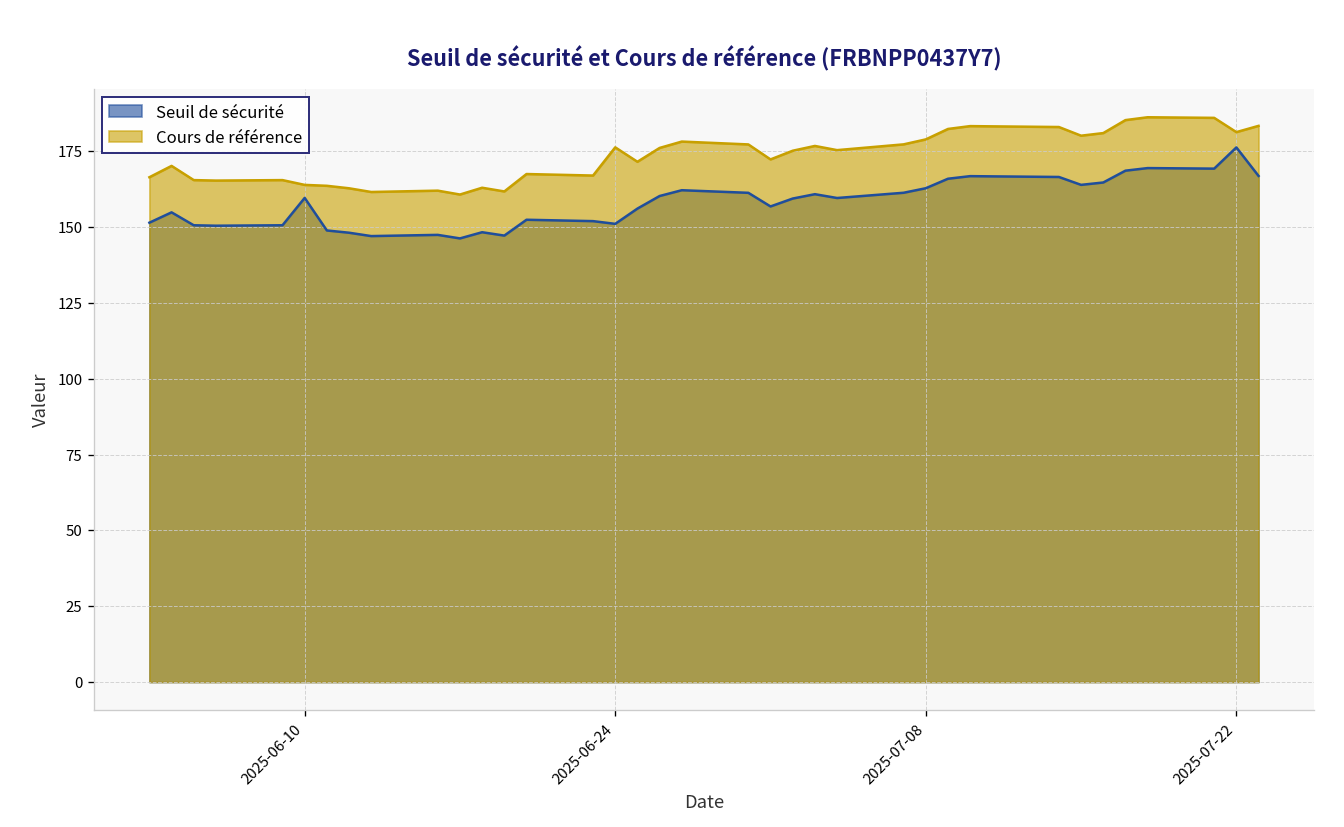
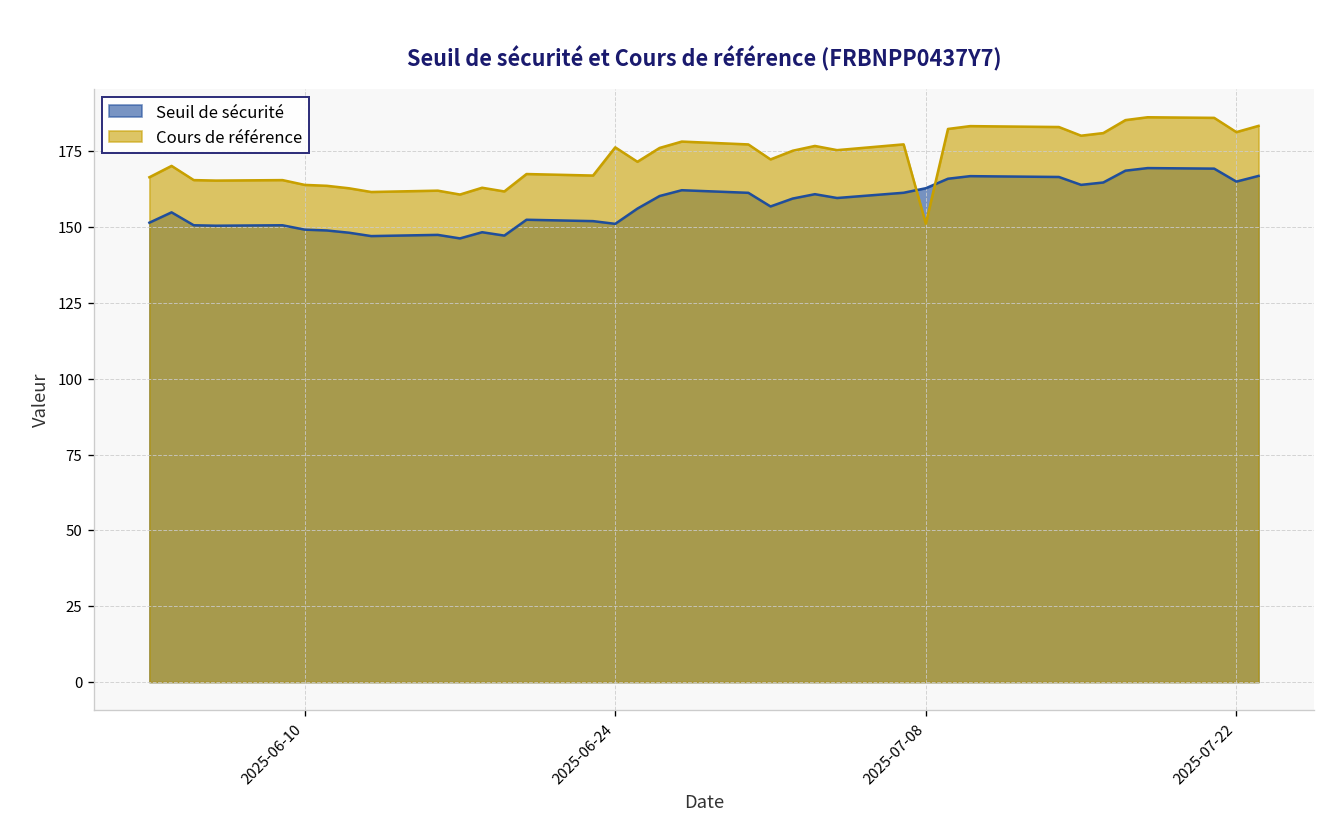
  {
    "Seuil de sécurité": {
-     "2025-06-10": 160,
+     "2025-06-10": 149,
      "2025-06-24": 151,
      "2025-07-08": 163,
-     "2025-07-22": 176
+     "2025-07-22": 165
    },
    "Cours de référence": {
      "2025-06-10": 164,
      "2025-06-24": 176,
-     "2025-07-08": 179,
+     "2025-07-08": 151,
      "2025-07-22": 181
    }
  }
